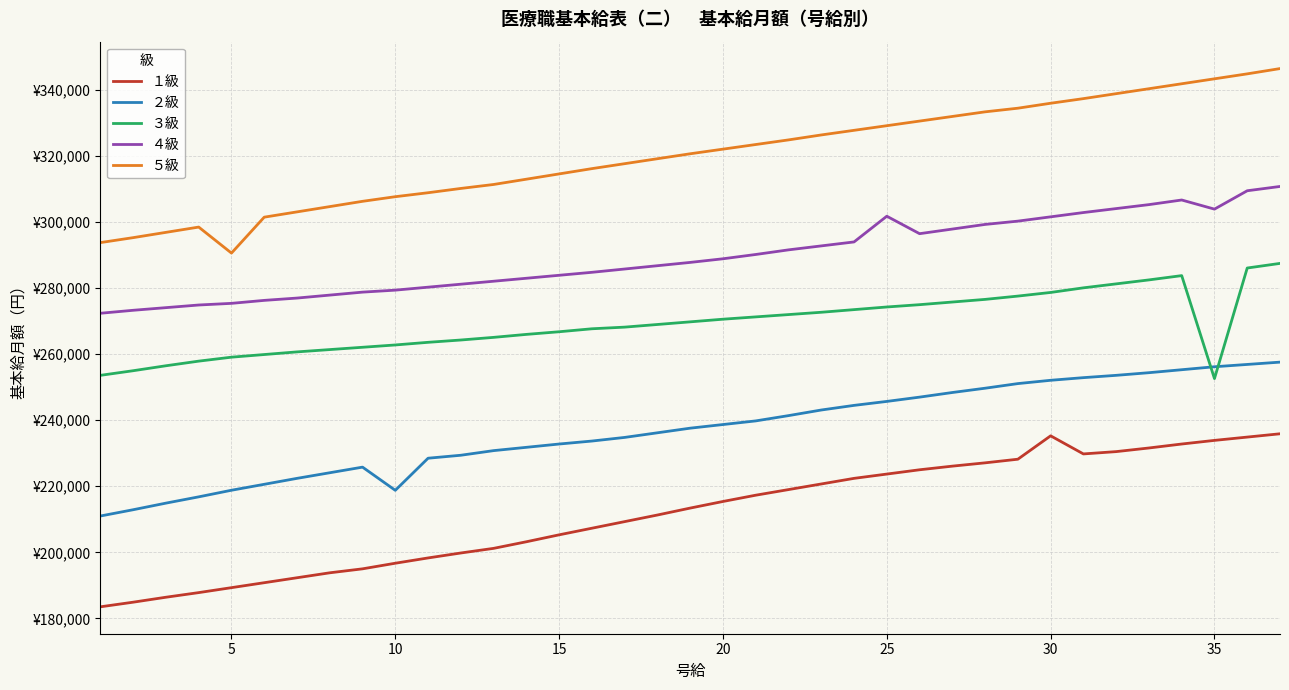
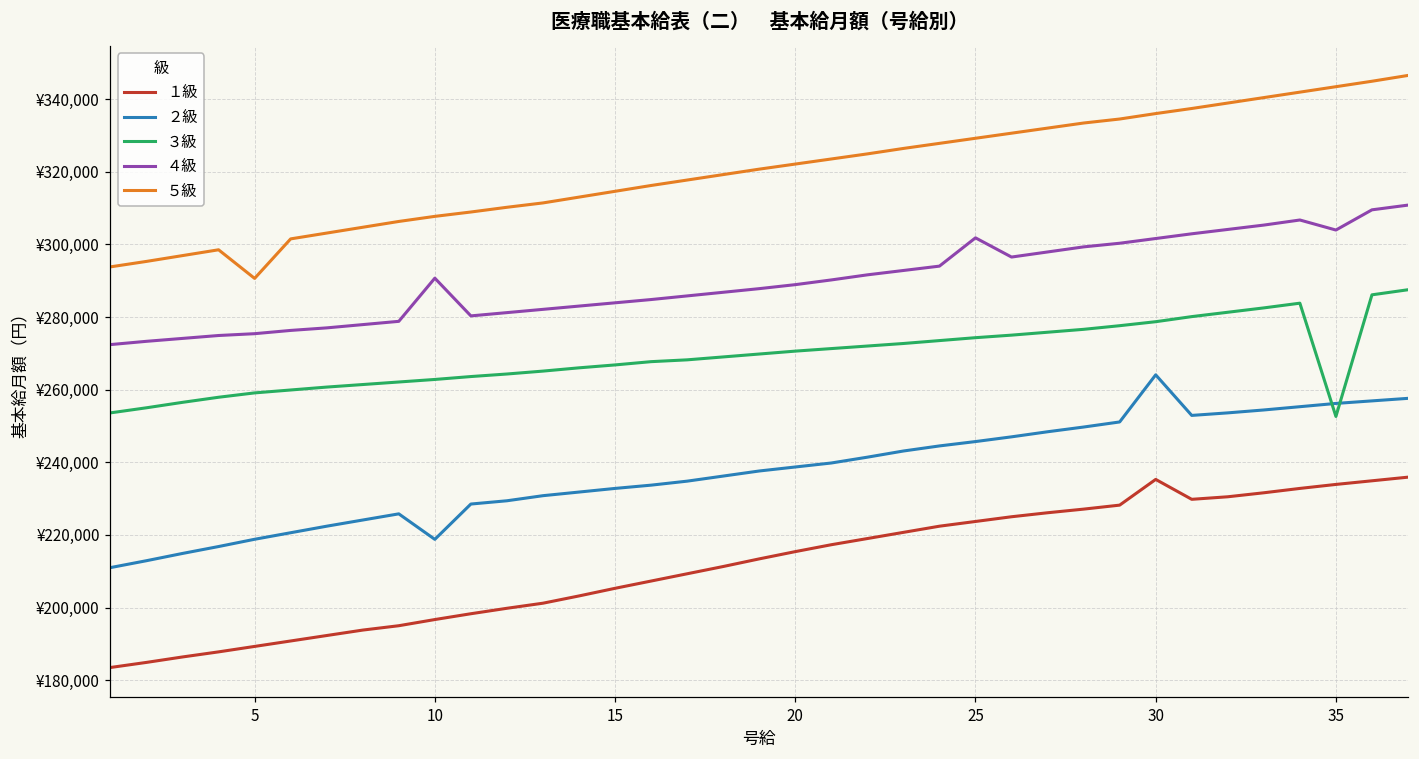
  {
    "１級": {
      "5": "¥189,000",
      "10": "¥197,000",
      "15": "¥205,000",
      "20": "¥215,000",
      "25": "¥224,000",
      "30": "¥235,000",
      "35": "¥234,000"
    },
    "２級": {
      "5": "¥219,000",
      "10": "¥219,000",
      "15": "¥233,000",
      "20": "¥239,000",
      "25": "¥246,000",
-     "30": "¥252,000",
+     "30": "¥264,000",
      "35": "¥256,000"
    },
    "３級": {
      "5": "¥259,000",
      "10": "¥263,000",
      "15": "¥267,000",
      "20": "¥271,000",
      "25": "¥274,000",
      "30": "¥279,000",
      "35": "¥253,000"
    },
    "４級": {
      "5": "¥275,000",
-     "10": "¥279,000",
+     "10": "¥291,000",
      "15": "¥284,000",
      "20": "¥289,000",
      "25": "¥302,000",
      "30": "¥302,000",
      "35": "¥304,000"
    },
    "５級": {
      "5": "¥291,000",
      "10": "¥308,000",
      "15": "¥315,000",
      "20": "¥322,000",
      "25": "¥329,000",
      "30": "¥336,000",
      "35": "¥343,000"
    }
  }
